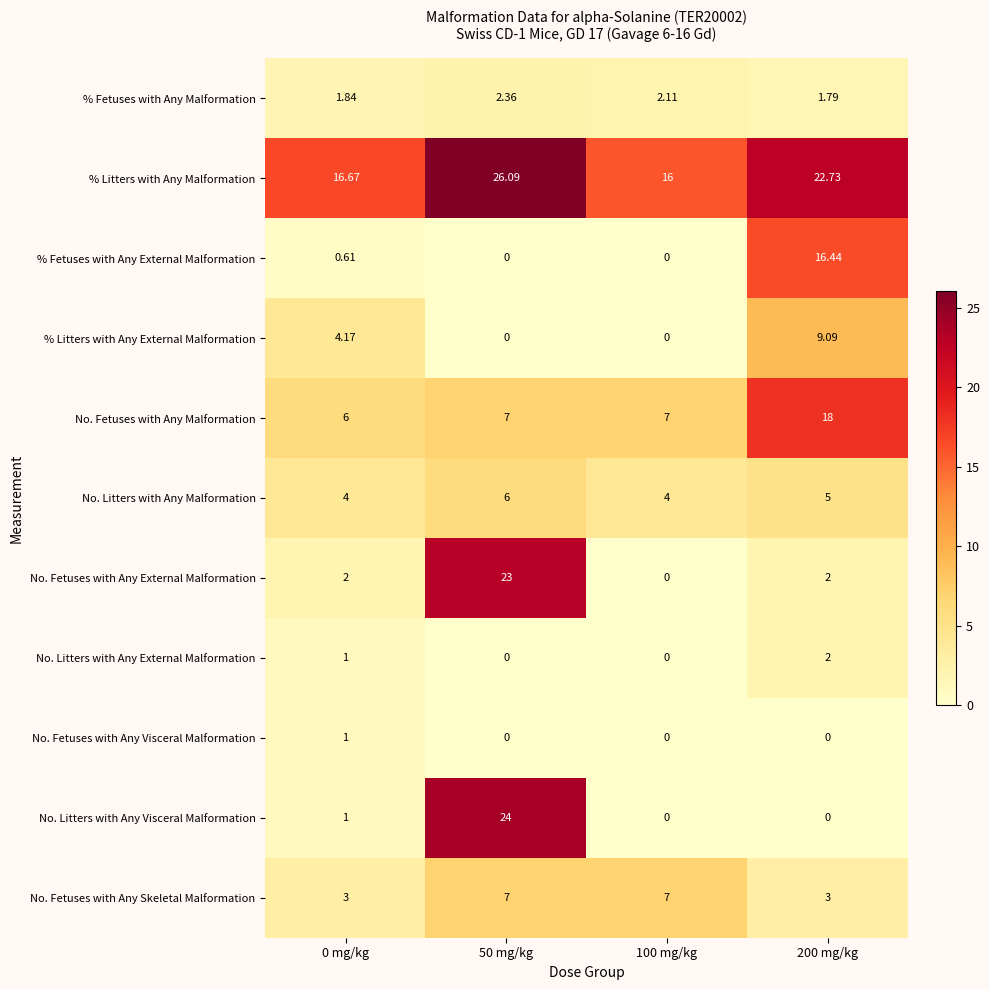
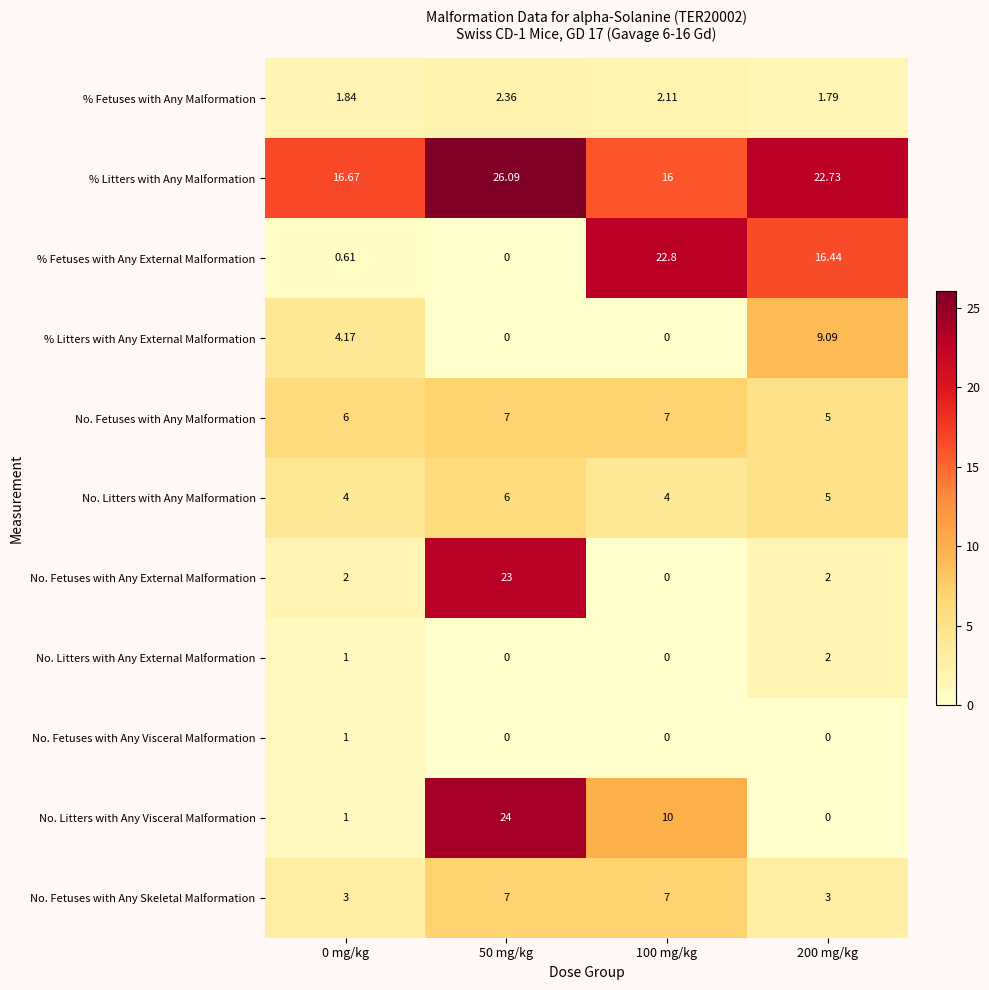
  {
    "% Fetuses with Any Malformation": {
      "0 mg/kg": 1.84,
      "50 mg/kg": 2.36,
      "100 mg/kg": 2.11,
      "200 mg/kg": 1.79
    },
    "% Litters with Any Malformation": {
      "0 mg/kg": 16.67,
      "50 mg/kg": 26.09,
      "100 mg/kg": 16,
      "200 mg/kg": 22.73
    },
    "% Fetuses with Any External Malformation": {
      "0 mg/kg": 0.61,
      "50 mg/kg": 0,
-     "100 mg/kg": 0,
+     "100 mg/kg": 22.8,
      "200 mg/kg": 16.44
    },
    "% Litters with Any External Malformation": {
      "0 mg/kg": 4.17,
      "50 mg/kg": 0,
      "100 mg/kg": 0,
      "200 mg/kg": 9.09
    },
    "No. Fetuses with Any Malformation": {
      "0 mg/kg": 6,
      "50 mg/kg": 7,
      "100 mg/kg": 7,
-     "200 mg/kg": 18
+     "200 mg/kg": 5
    },
    "No. Litters with Any Malformation": {
      "0 mg/kg": 4,
      "50 mg/kg": 6,
      "100 mg/kg": 4,
      "200 mg/kg": 5
    },
    "No. Fetuses with Any External Malformation": {
      "0 mg/kg": 2,
      "50 mg/kg": 23,
      "100 mg/kg": 0,
      "200 mg/kg": 2
    },
    "No. Litters with Any External Malformation": {
      "0 mg/kg": 1,
      "50 mg/kg": 0,
      "100 mg/kg": 0,
      "200 mg/kg": 2
    },
    "No. Fetuses with Any Visceral Malformation": {
      "0 mg/kg": 1,
      "50 mg/kg": 0,
      "100 mg/kg": 0,
      "200 mg/kg": 0
    },
    "No. Litters with Any Visceral Malformation": {
      "0 mg/kg": 1,
      "50 mg/kg": 24,
-     "100 mg/kg": 0,
+     "100 mg/kg": 10,
      "200 mg/kg": 0
    },
    "No. Fetuses with Any Skeletal Malformation": {
      "0 mg/kg": 3,
      "50 mg/kg": 7,
      "100 mg/kg": 7,
      "200 mg/kg": 3
    }
  }
